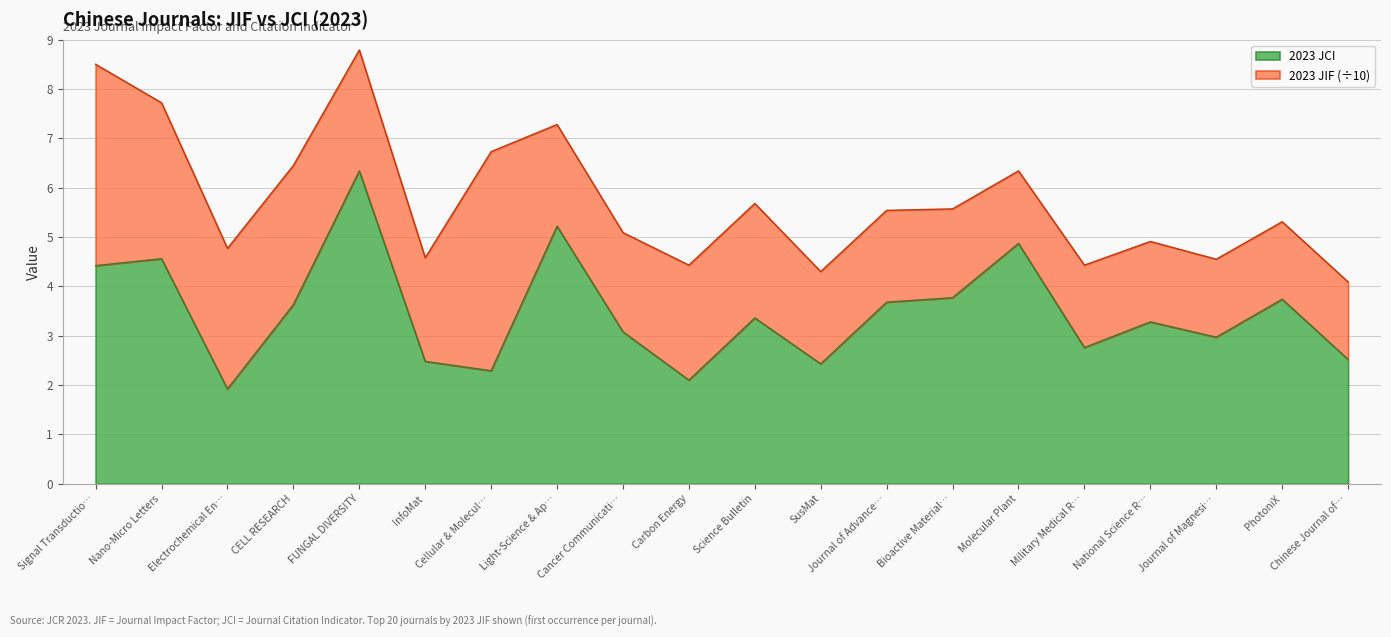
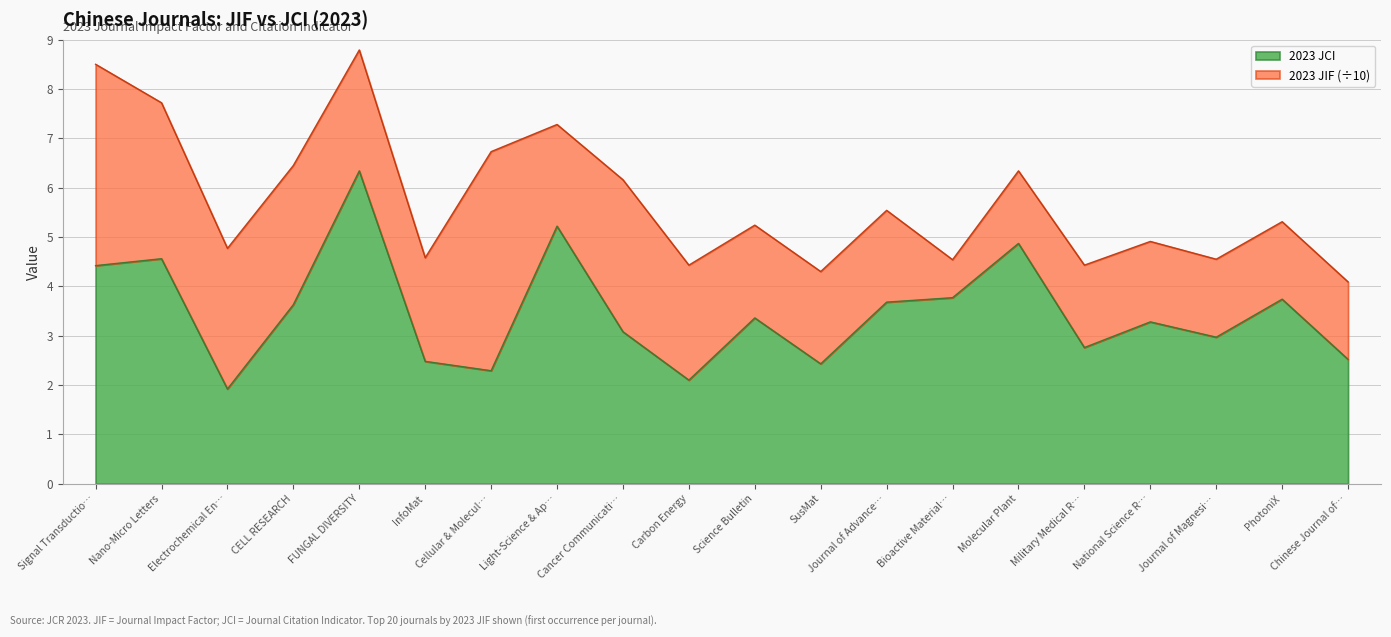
  {
    "2023 JCI": {
      "Signal Transductio…": 4.4,
      "Nano-Micro Letters": 4.6,
      "Electrochemical En…": 1.9,
      "CELL RESEARCH": 3.6,
      "FUNGAL DIVERSITY": 6.3,
      "InfoMat": 2.5,
      "Cellular & Molecul…": 2.3,
      "Light-Science & Ap…": 5.2,
      "Cancer Communicati…": 3.1,
      "Carbon Energy": 2.1,
      "Science Bulletin": 3.4,
      "SusMat": 2.4,
      "Journal of Advance…": 3.7,
      "Bioactive Material…": 3.8,
      "Molecular Plant": 4.9,
      "Military Medical R…": 2.8,
      "National Science R…": 3.3,
      "Journal of Magnesi…": 3.0,
      "PhotoniX": 3.7,
      "Chinese Journal of…": 2.5
    },
    "2023 JIF (÷10)": {
      "Signal Transductio…": 4.1,
      "Nano-Micro Letters": 3.2,
      "Electrochemical En…": 2.8,
      "CELL RESEARCH": 2.8,
      "InfoMat": 2.1,
      "Cellular & Molecul…": 4.4,
      "Light-Science & Ap…": 2.1,
-     "Cancer Communicati…": 2.0,
+     "Cancer Communicati…": 3.1,
      "Carbon Energy": 2.3,
-     "Science Bulletin": 2.3,
+     "Science Bulletin": 1.9,
      "SusMat": 1.9,
      "Journal of Advance…": 1.9,
-     "Bioactive Material…": 1.8,
+     "Bioactive Material…": 0.8,
      "Molecular Plant": 1.5,
      "Military Medical R…": 1.7,
      "National Science R…": 1.6,
      "Journal of Magnesi…": 1.6,
      "PhotoniX": 1.6,
      "Chinese Journal of…": 1.6
    }
  }
